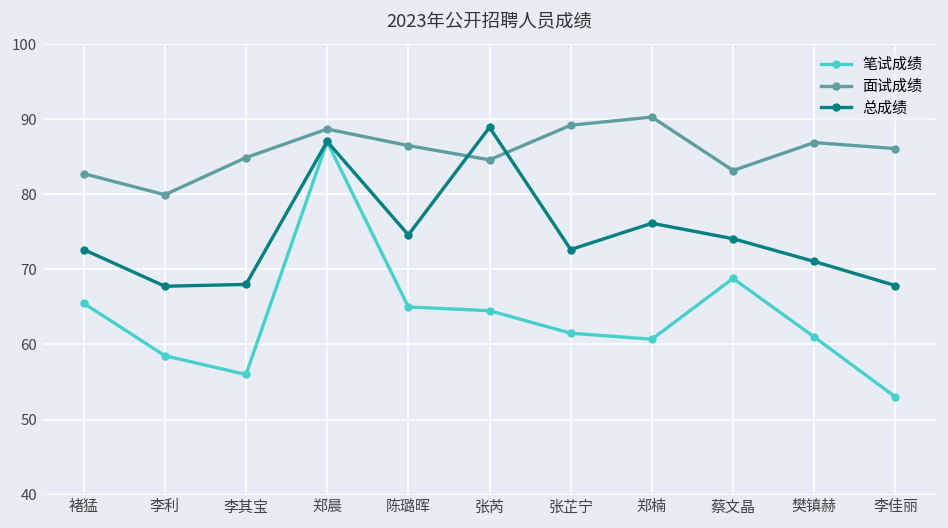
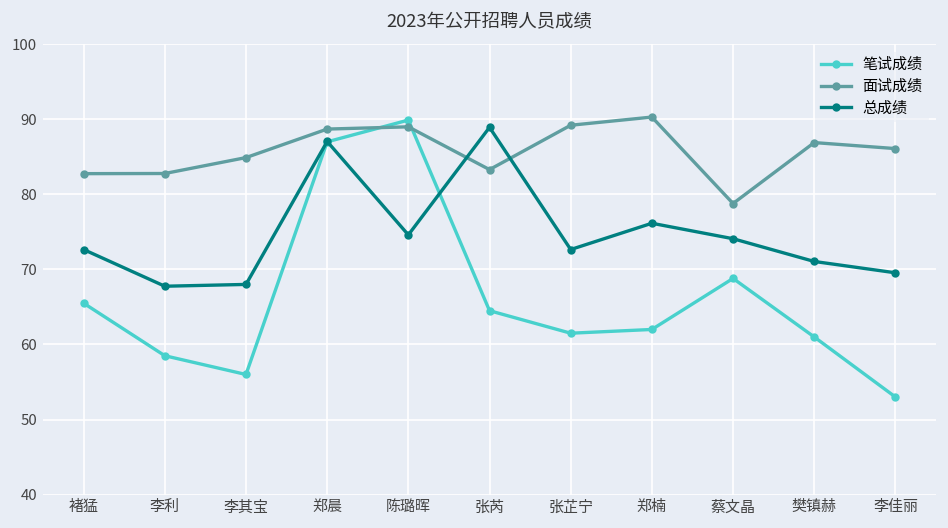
  {
    "笔试成绩": {
      "褚猛": 66,
      "李利": 59,
      "李其宝": 56,
-     "陈璐晖": 65,
+     "陈璐晖": 90,
      "张芮": 65,
      "张芷宁": 62,
-     "郑楠": 61,
+     "郑楠": 62,
      "蔡文晶": 69,
      "樊镇赫": 61,
      "李佳丽": 53
    },
    "面试成绩": {
      "褚猛": 83,
-     "李利": 80,
+     "李利": 83,
      "李其宝": 85,
      "郑晨": 89,
-     "陈璐晖": 87,
-     "张芮": 85,
+     "陈璐晖": 89,
+     "张芮": 83,
      "张芷宁": 89,
      "郑楠": 90,
-     "蔡文晶": 83,
+     "蔡文晶": 79,
      "樊镇赫": 87,
      "李佳丽": 86
    },
    "总成绩": {
      "褚猛": 73,
      "李利": 68,
      "李其宝": 68,
      "陈璐晖": 75,
      "张芮": 89,
      "张芷宁": 73,
      "郑楠": 76,
      "蔡文晶": 74,
      "樊镇赫": 71,
-     "李佳丽": 68
+     "李佳丽": 70
    }
  }
